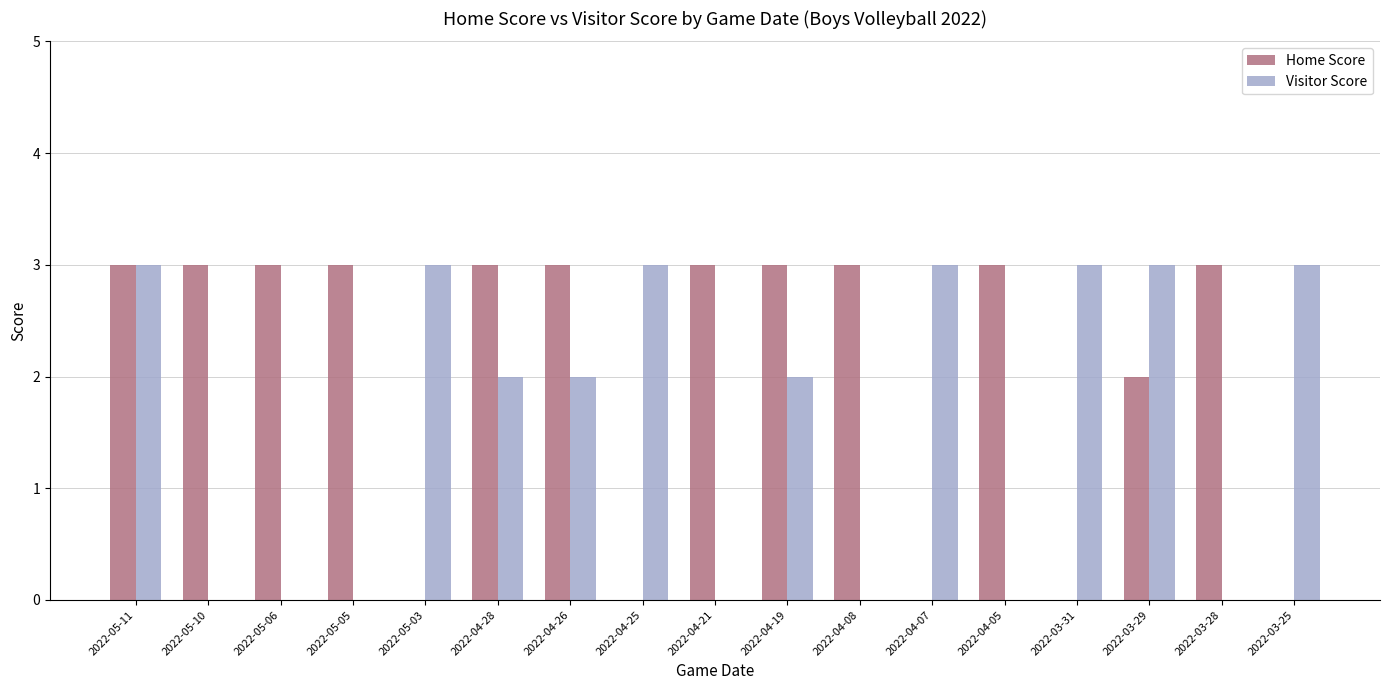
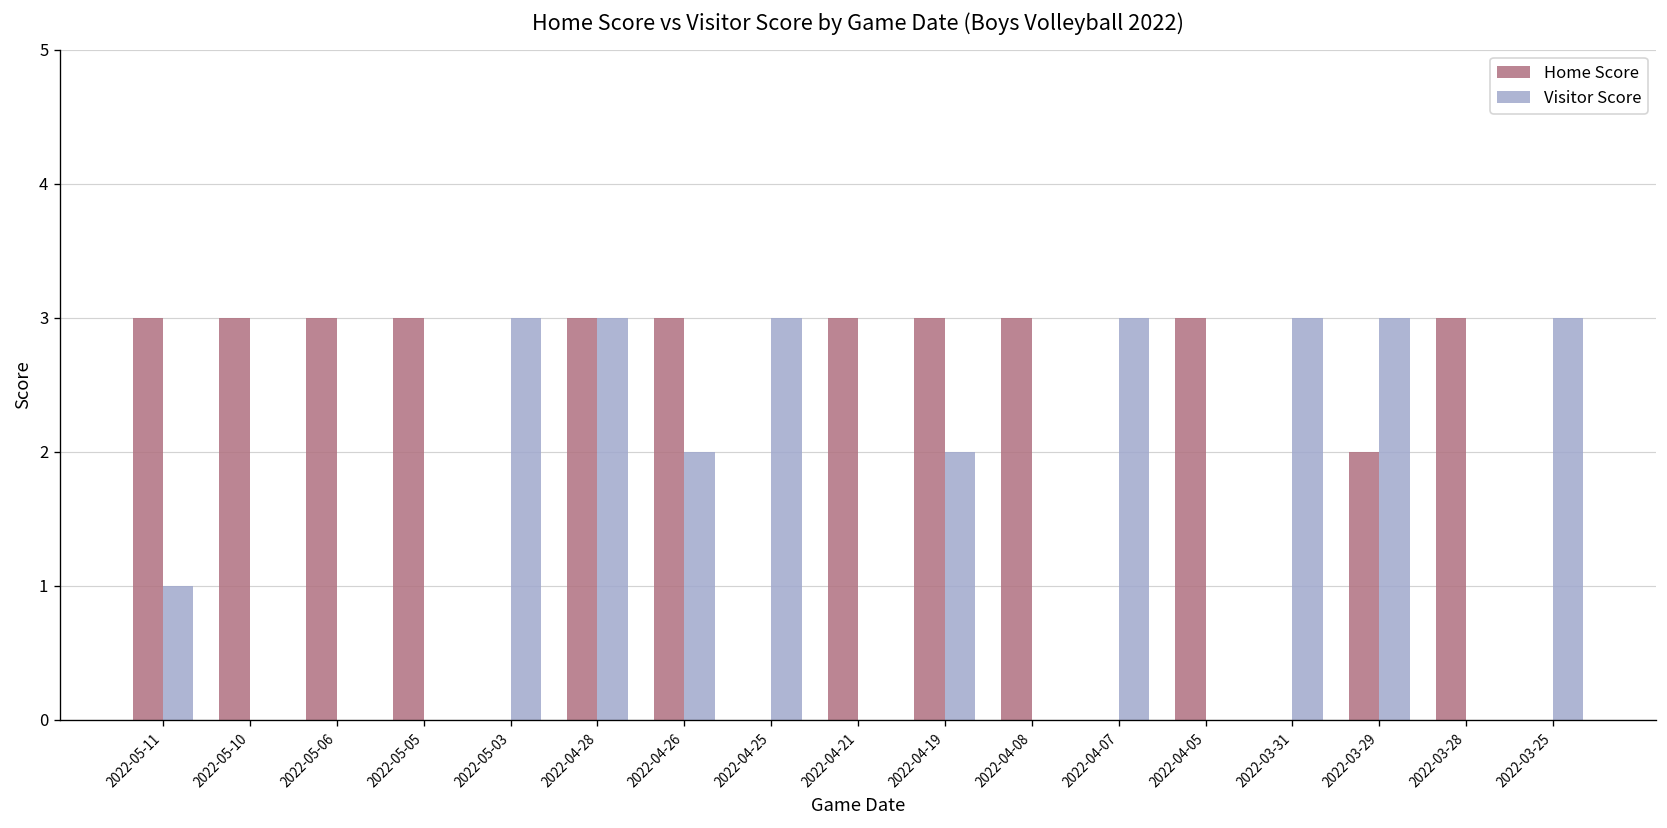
  {
    "Home Score": {
      "2022-05-11": 3,
      "2022-05-10": 3,
      "2022-05-06": 3,
      "2022-05-05": 3,
      "2022-05-03": 0,
      "2022-04-28": 3,
      "2022-04-26": 3,
      "2022-04-25": 0,
      "2022-04-21": 3,
      "2022-04-19": 3,
      "2022-04-08": 3,
      "2022-04-07": 0,
      "2022-04-05": 3,
      "2022-03-31": 0,
      "2022-03-29": 2,
      "2022-03-28": 3,
      "2022-03-25": 0
    },
    "Visitor Score": {
-     "2022-05-11": 3,
+     "2022-05-11": 1,
      "2022-05-10": 0,
      "2022-05-06": 0,
      "2022-05-05": 0,
      "2022-05-03": 3,
-     "2022-04-28": 2,
+     "2022-04-28": 3,
      "2022-04-26": 2,
      "2022-04-25": 3,
      "2022-04-21": 0,
      "2022-04-19": 2,
      "2022-04-08": 0,
      "2022-04-07": 3,
      "2022-04-05": 0,
      "2022-03-31": 3,
      "2022-03-29": 3,
      "2022-03-28": 0,
      "2022-03-25": 3
    }
  }
